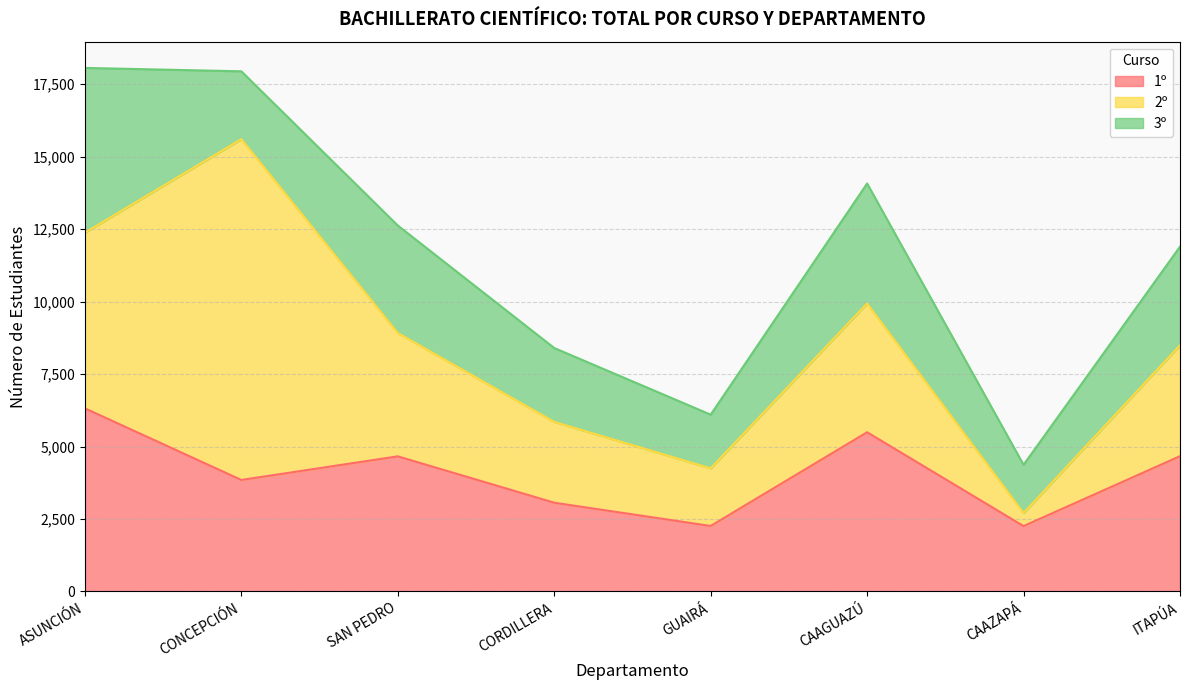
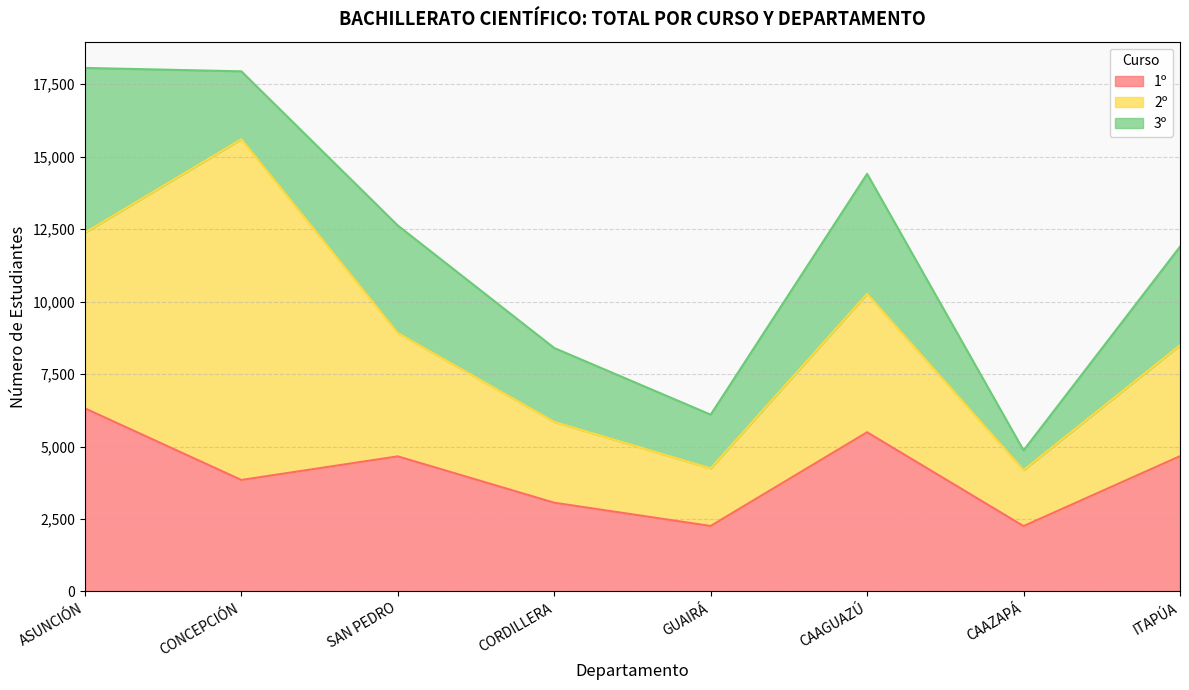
  {
    "1º": {
      "ASUNCIÓN": "6,300",
      "CONCEPCIÓN": "3,800",
      "SAN PEDRO": "4,700",
      "CORDILLERA": "3,100",
      "GUAIRÁ": "2,300",
      "CAAGUAZÚ": "5,500",
      "CAAZAPÁ": "2,300",
      "ITAPÚA": "4,700"
    },
    "2º": {
      "ASUNCIÓN": "6,100",
      "CONCEPCIÓN": "11,800",
      "SAN PEDRO": "4,300",
      "CORDILLERA": "2,800",
      "GUAIRÁ": "2,000",
-     "CAAGUAZÚ": "4,400",
-     "CAAZAPÁ": "400",
+     "CAAGUAZÚ": "4,800",
+     "CAAZAPÁ": "1,900",
      "ITAPÚA": "3,800"
    },
    "3º": {
      "ASUNCIÓN": "5,700",
      "CONCEPCIÓN": "2,300",
      "SAN PEDRO": "3,700",
      "CORDILLERA": "2,600",
      "GUAIRÁ": "1,900",
      "CAAGUAZÚ": "4,100",
-     "CAAZAPÁ": "1,700",
+     "CAAZAPÁ": "700",
      "ITAPÚA": "3,400"
    }
  }
